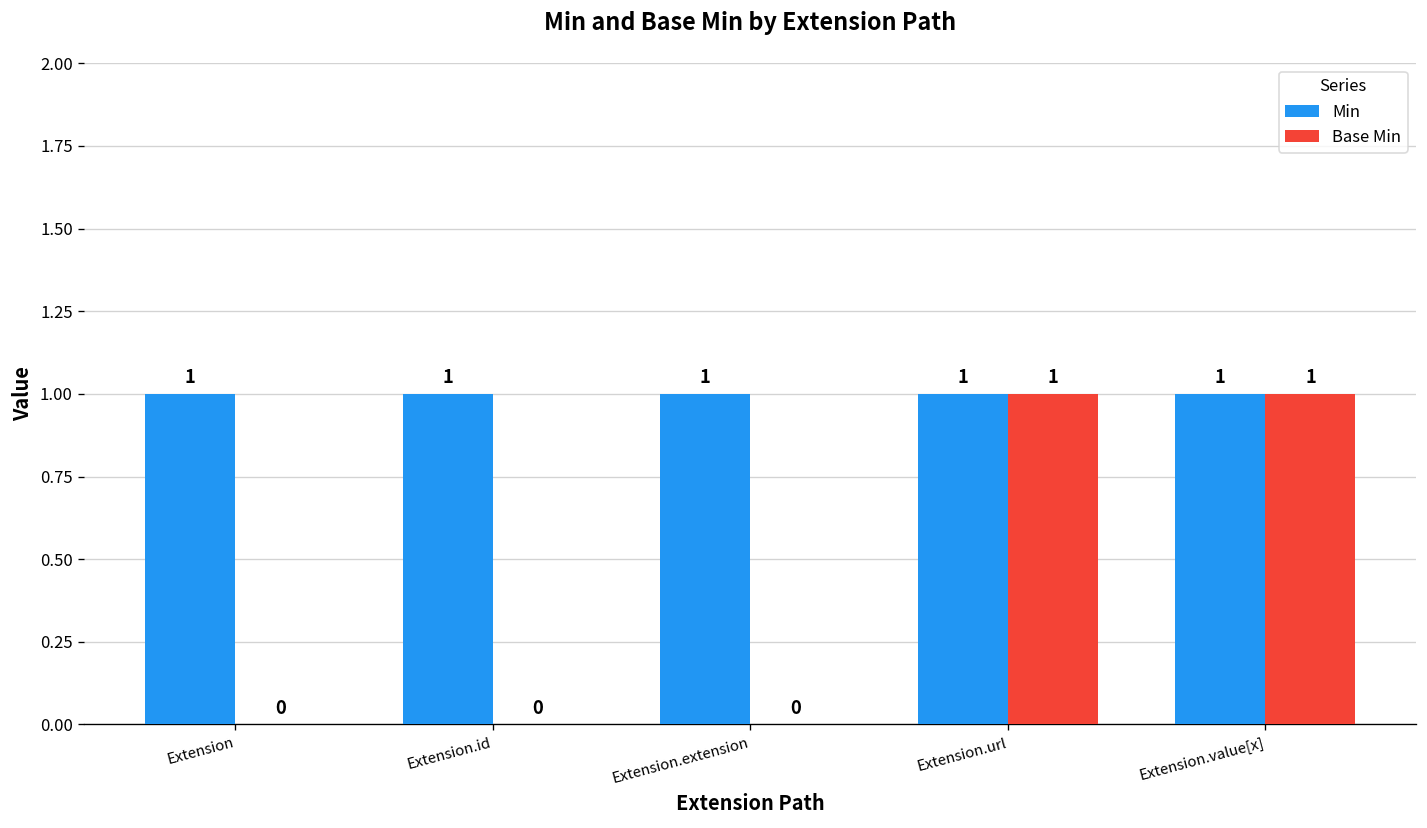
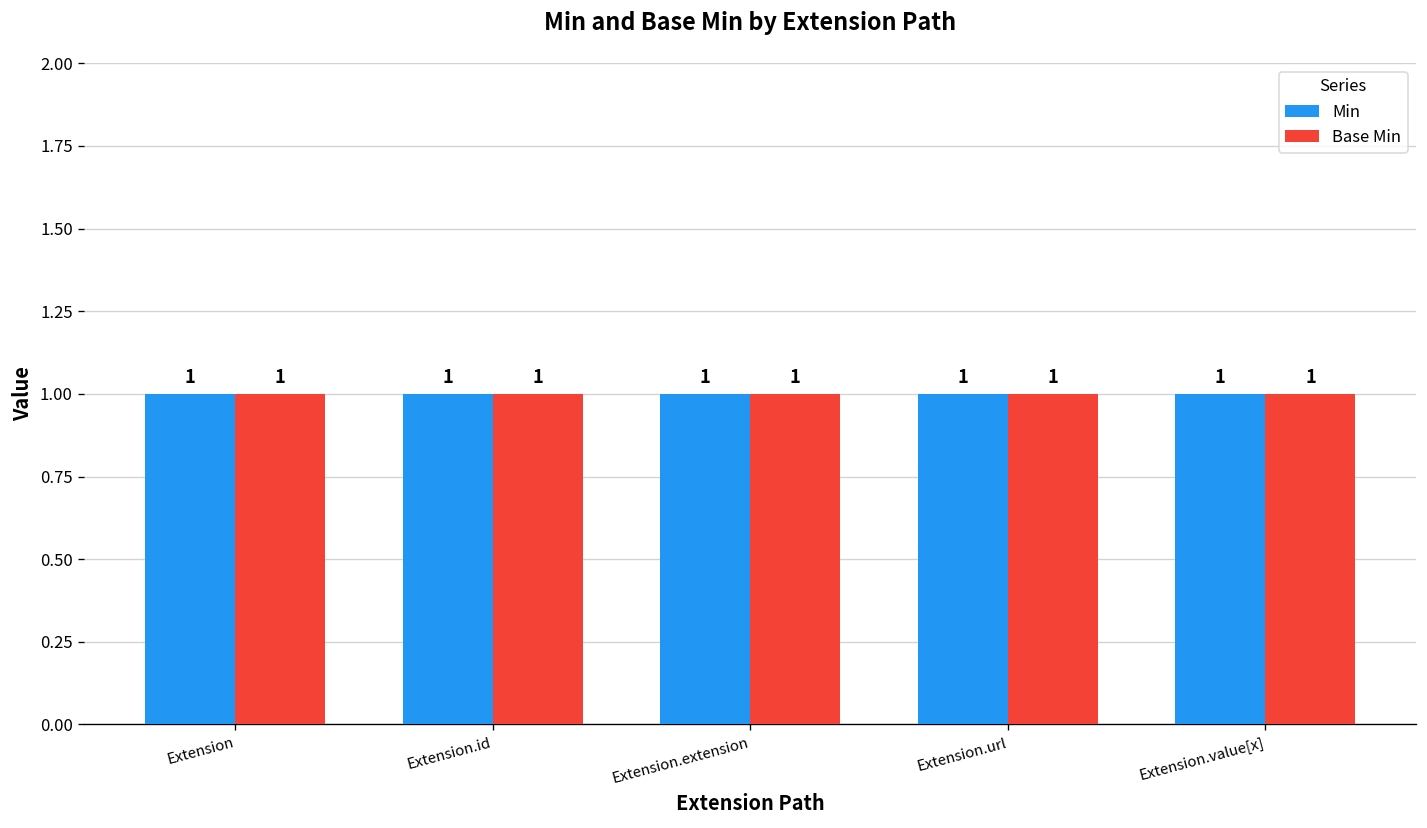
  {
    "Min": {
      "Extension": 1,
      "Extension.id": 1,
      "Extension.extension": 1,
      "Extension.url": 1,
      "Extension.value[x]": 1
    },
    "Base Min": {
-     "Extension": 0,
-     "Extension.id": 0,
-     "Extension.extension": 0,
+     "Extension": 1,
+     "Extension.id": 1,
+     "Extension.extension": 1,
      "Extension.url": 1,
      "Extension.value[x]": 1
    }
  }
